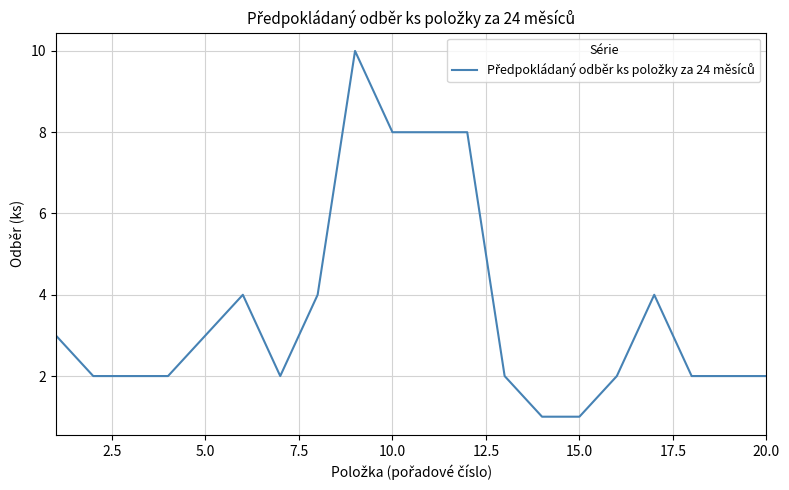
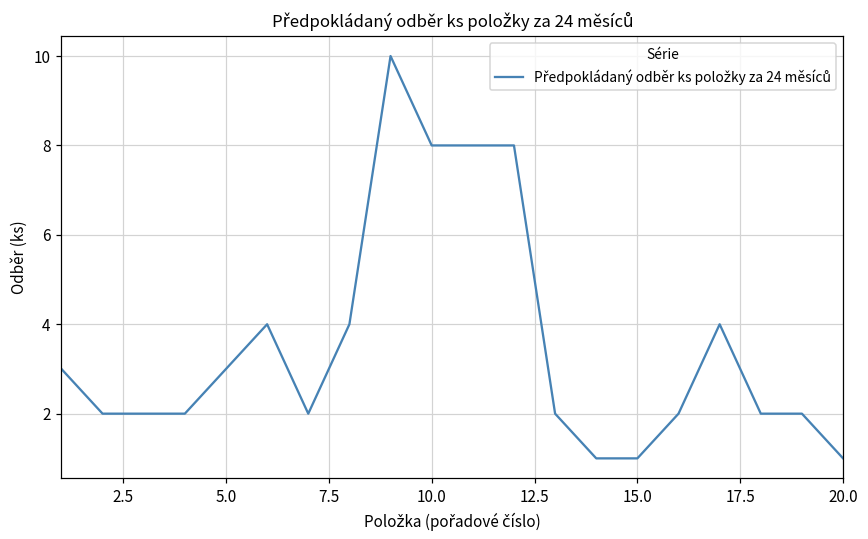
  {
    "5.0": 3,
    "10.0": 8,
    "15.0": 1,
-   "20.0": 2
+   "20.0": 1
  }
